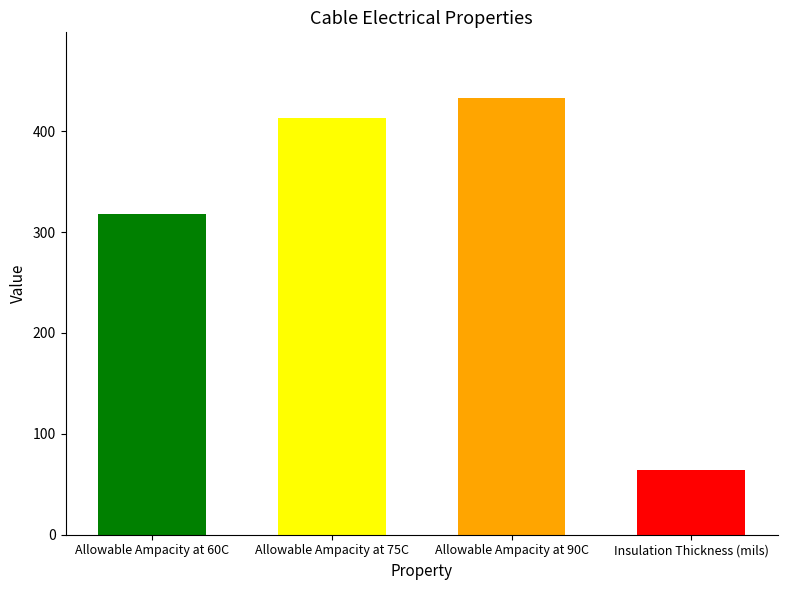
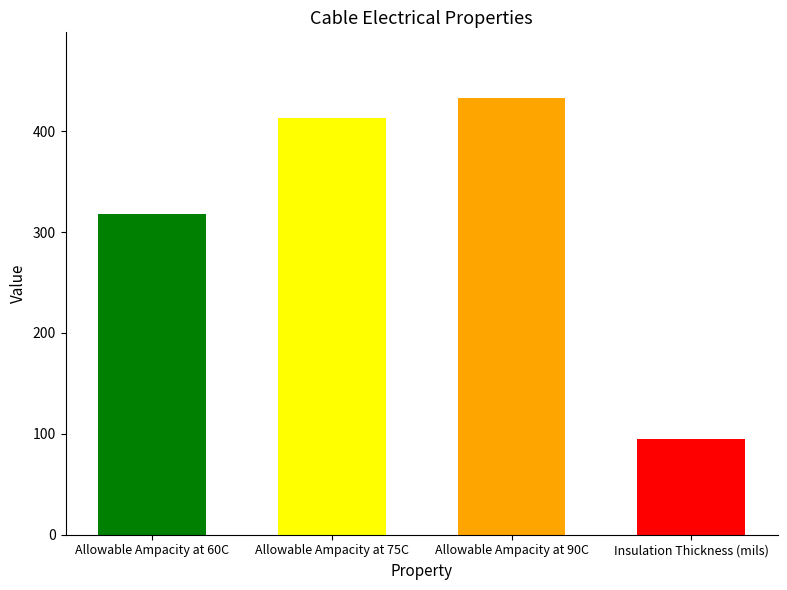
  {
    "Allowable Ampacity at 60C": 318,
    "Allowable Ampacity at 75C": 413,
    "Allowable Ampacity at 90C": 433,
-   "Insulation Thickness (mils)": 64
+   "Insulation Thickness (mils)": 95
  }
